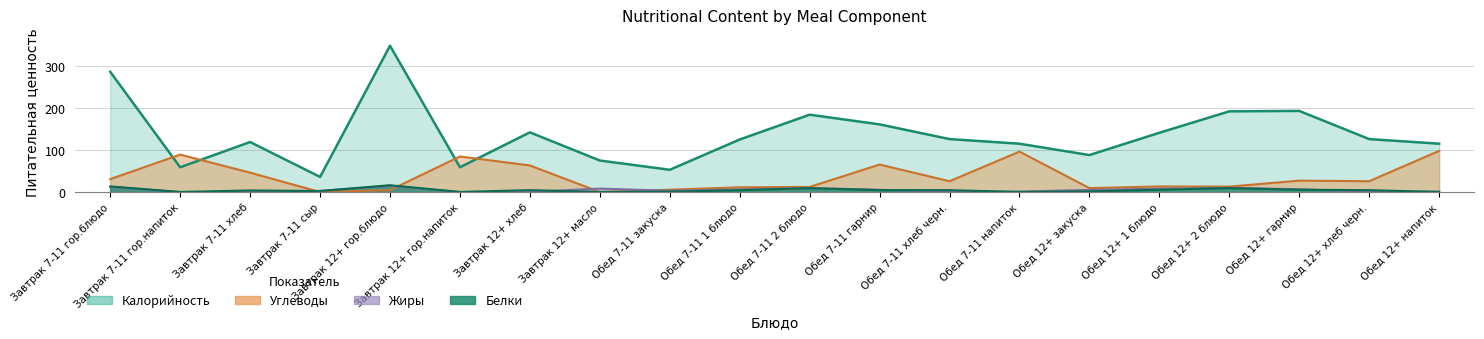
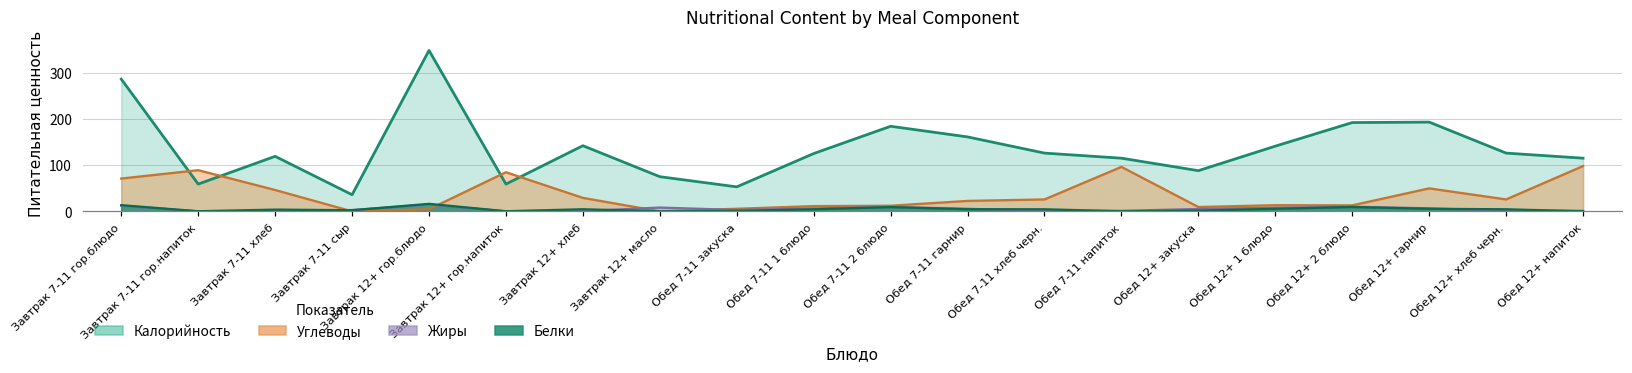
  {
    "Углеводы": {
-     "Завтрак 7-11 гор.блюдо": 30,
+     "Завтрак 7-11 гор.блюдо": 70,
      "Завтрак 7-11 гор.напиток": 90,
      "Завтрак 7-11 хлеб": 50,
      "Завтрак 12+ гор.блюдо": 0,
      "Завтрак 12+ гор.напиток": 80,
-     "Завтрак 12+ хлеб": 60,
-     "Обед 7-11 гарнир": 70,
+     "Завтрак 12+ хлеб": 30,
+     "Обед 7-11 гарнир": 20,
      "Обед 7-11 хлеб черн.": 30,
      "Обед 7-11 напиток": 100,
-     "Обед 12+ гарнир": 30,
+     "Обед 12+ гарнир": 50,
      "Обед 12+ хлеб черн.": 30,
      "Обед 12+ напиток": 100
    }
  }
